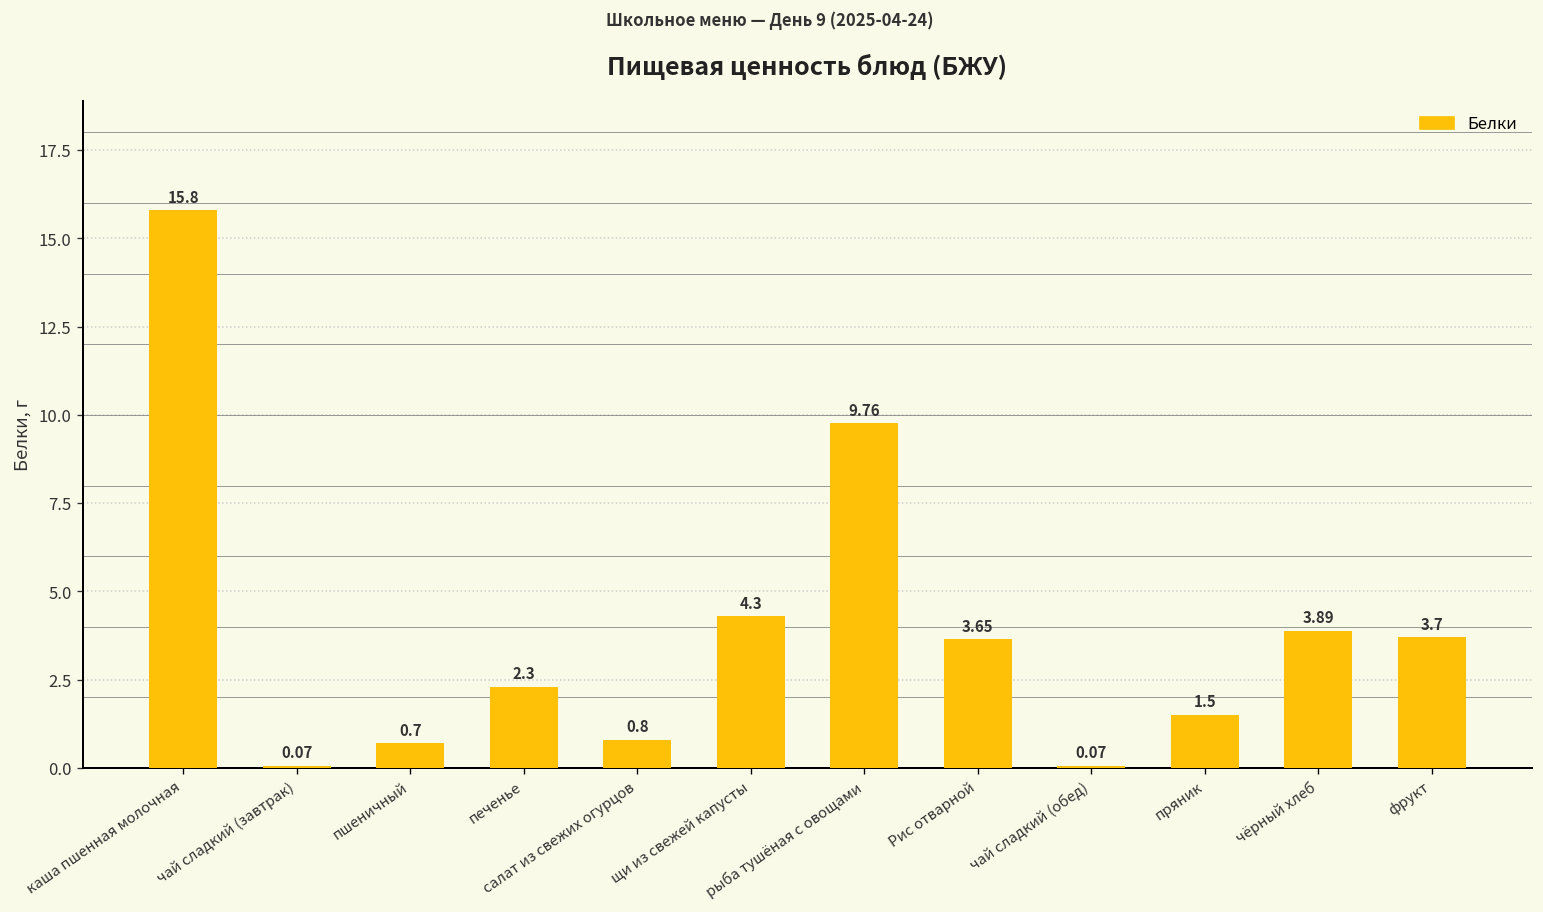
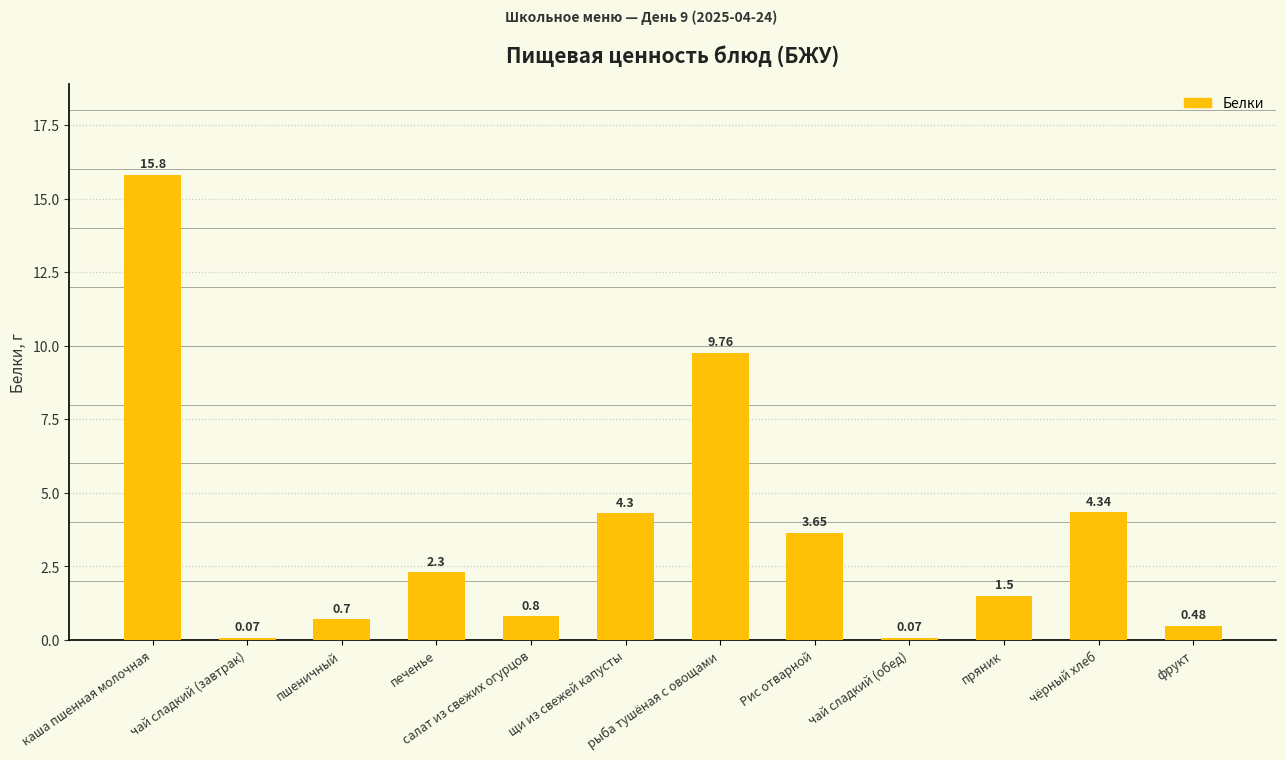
  {
    "каша пшенная молочная": 15.8,
    "чай сладкий (завтрак)": 0.07,
    "пшеничный": 0.7,
    "печенье": 2.3,
    "салат из свежих огурцов": 0.8,
    "щи из свежей капусты": 4.3,
    "рыба тушёная с овощами": 9.76,
    "Рис отварной": 3.65,
    "чай сладкий (обед)": 0.07,
    "пряник": 1.5,
-   "чёрный хлеб": 3.89,
-   "фрукт": 3.7
+   "чёрный хлеб": 4.34,
+   "фрукт": 0.48
  }
